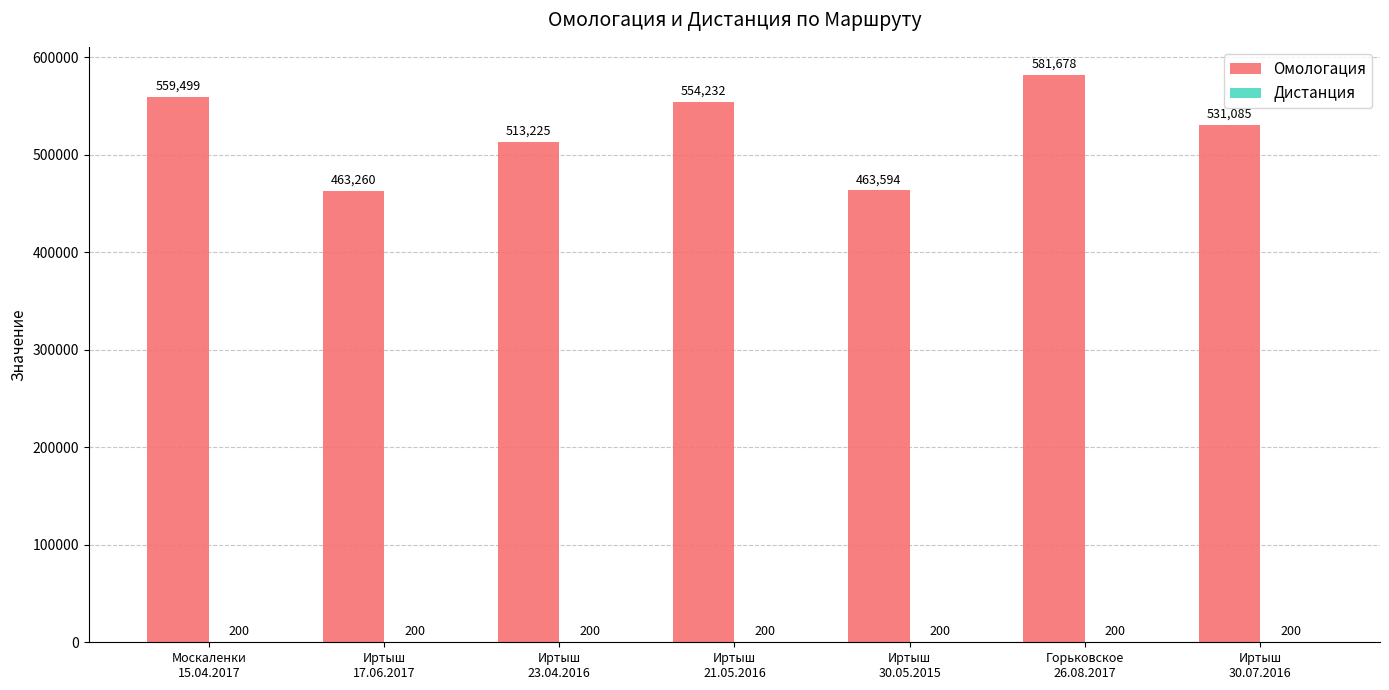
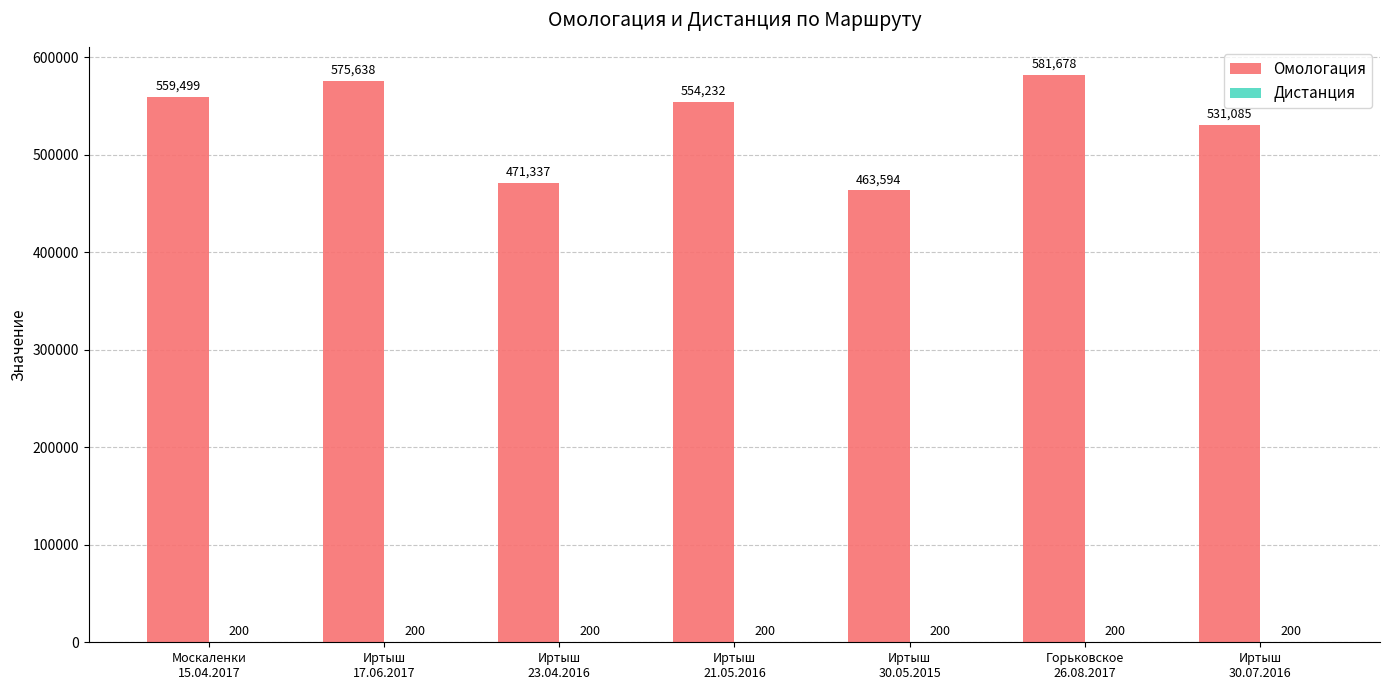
  {
    "Омологация": {
      "Москаленки 15.04.2017": "559,499",
-     "Иртыш 17.06.2017": "463,260",
-     "Иртыш 23.04.2016": "513,225",
+     "Иртыш 17.06.2017": "575,638",
+     "Иртыш 23.04.2016": "471,337",
      "Иртыш 21.05.2016": "554,232",
      "Иртыш 30.05.2015": "463,594",
      "Горьковское 26.08.2017": "581,678"
    },
    "Дистанция": {
      "Москаленки 15.04.2017": "200",
      "Иртыш 17.06.2017": "200",
      "Иртыш 23.04.2016": "200",
      "Иртыш 21.05.2016": "200",
      "Иртыш 30.05.2015": "200",
      "Горьковское 26.08.2017": "200",
      "Иртыш 30.07.2016": "200"
    }
  }
